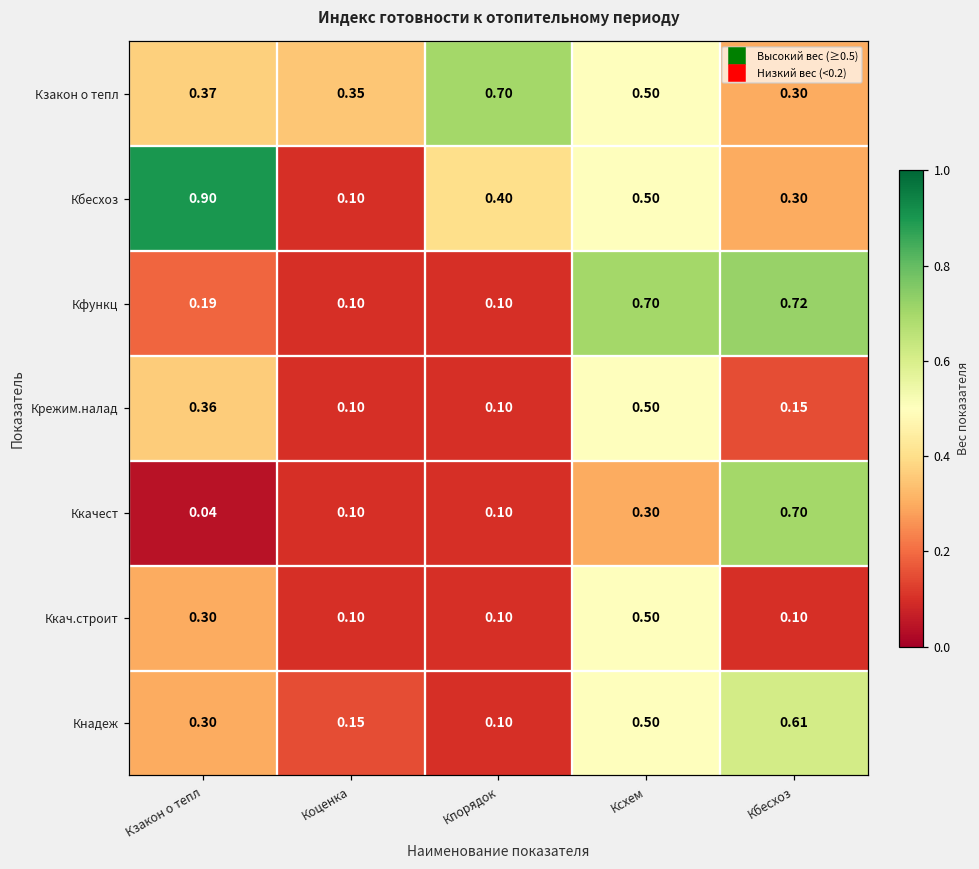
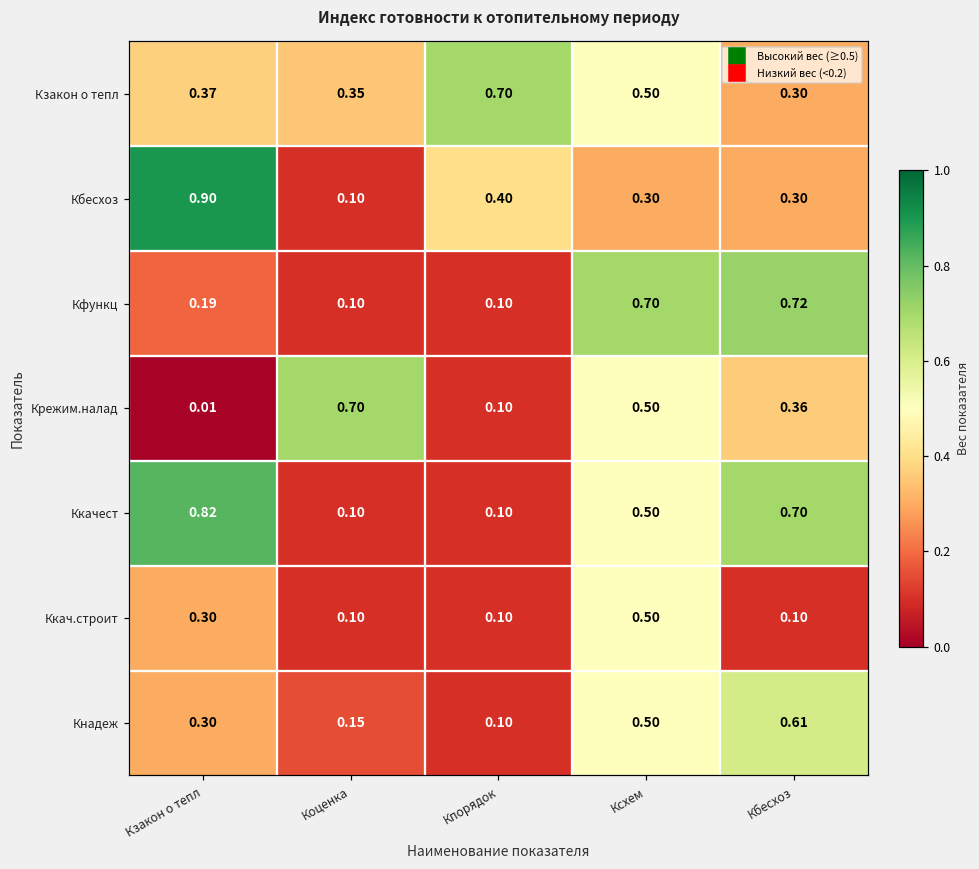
  {
    "Кзакон о тепл": {
      "Кзакон о тепл": 0.37,
      "Коценка": 0.35,
      "Кпорядок": 0.70,
      "Ксхем": 0.50,
      "Кбесхоз": 0.30
    },
    "Кбесхоз": {
      "Кзакон о тепл": 0.90,
      "Коценка": 0.10,
      "Кпорядок": 0.40,
-     "Ксхем": 0.50,
+     "Ксхем": 0.30,
      "Кбесхоз": 0.30
    },
    "Кфункц": {
      "Кзакон о тепл": 0.19,
      "Коценка": 0.10,
      "Кпорядок": 0.10,
      "Ксхем": 0.70,
      "Кбесхоз": 0.72
    },
    "Крежим.налад": {
-     "Кзакон о тепл": 0.36,
-     "Коценка": 0.10,
+     "Кзакон о тепл": 0.01,
+     "Коценка": 0.70,
      "Кпорядок": 0.10,
      "Ксхем": 0.50,
-     "Кбесхоз": 0.15
+     "Кбесхоз": 0.36
    },
    "Ккачест": {
-     "Кзакон о тепл": 0.04,
+     "Кзакон о тепл": 0.82,
      "Коценка": 0.10,
      "Кпорядок": 0.10,
-     "Ксхем": 0.30,
+     "Ксхем": 0.50,
      "Кбесхоз": 0.70
    },
    "Ккач.строит": {
      "Кзакон о тепл": 0.30,
      "Коценка": 0.10,
      "Кпорядок": 0.10,
      "Ксхем": 0.50,
      "Кбесхоз": 0.10
    },
    "Кнадеж": {
      "Кзакон о тепл": 0.30,
      "Коценка": 0.15,
      "Кпорядок": 0.10,
      "Ксхем": 0.50,
      "Кбесхоз": 0.61
    }
  }
